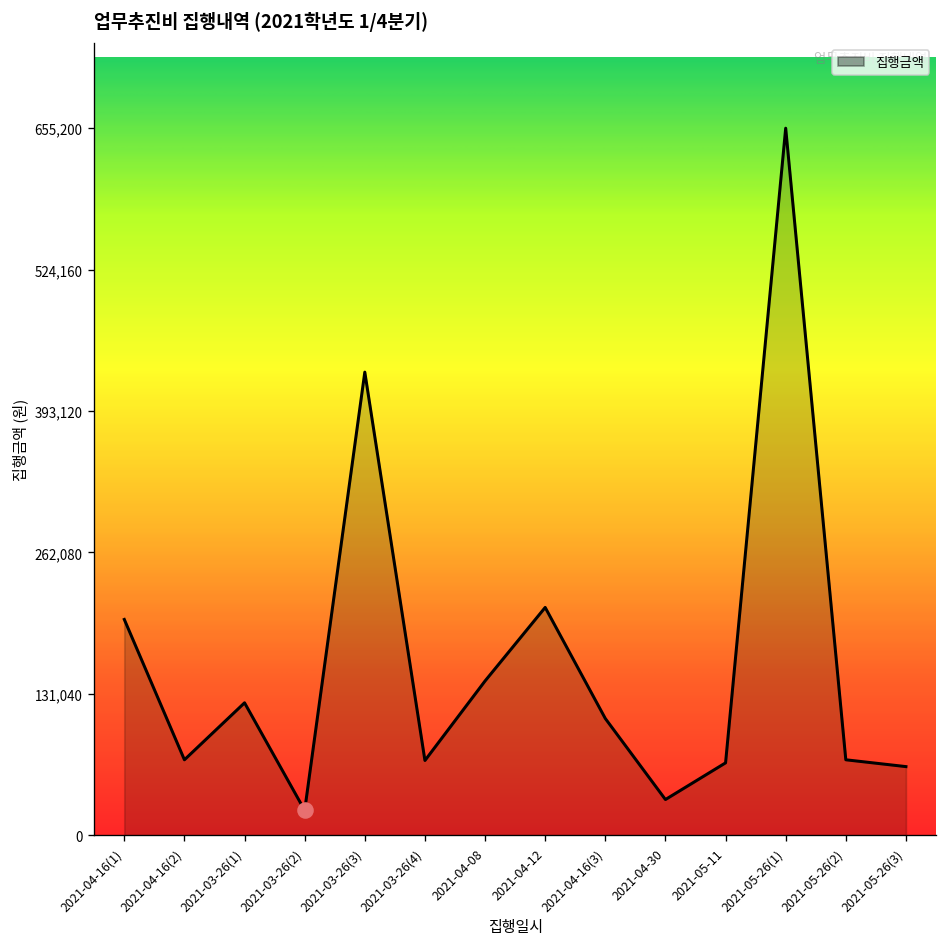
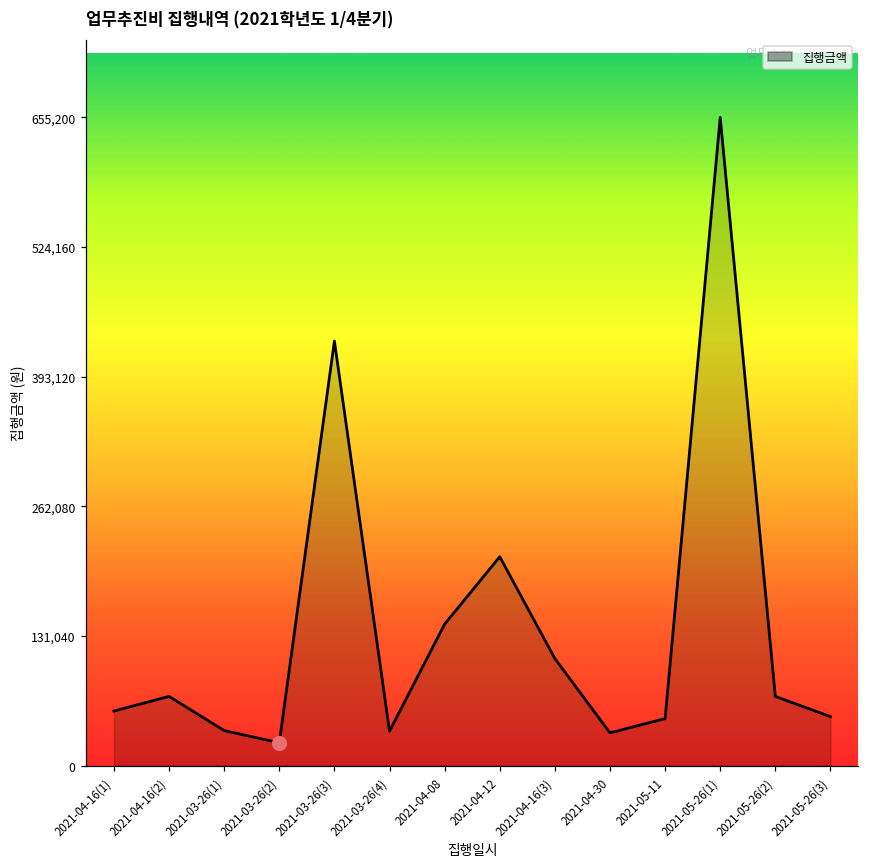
  {
    "집행금액": {
-     "2021-04-16(1)": "200,000",
+     "2021-04-16(1)": "60,000",
      "2021-04-16(2)": "70,000",
-     "2021-03-26(1)": "120,000",
+     "2021-03-26(1)": "40,000",
      "2021-03-26(3)": "430,000",
-     "2021-03-26(4)": "70,000",
+     "2021-03-26(4)": "30,000",
      "2021-04-08": "140,000",
      "2021-04-12": "210,000",
      "2021-04-16(3)": "110,000",
      "2021-04-30": "30,000",
-     "2021-05-11": "70,000",
+     "2021-05-11": "50,000",
      "2021-05-26(1)": "660,000",
      "2021-05-26(2)": "70,000",
-     "2021-05-26(3)": "60,000"
+     "2021-05-26(3)": "50,000"
    }
  }
